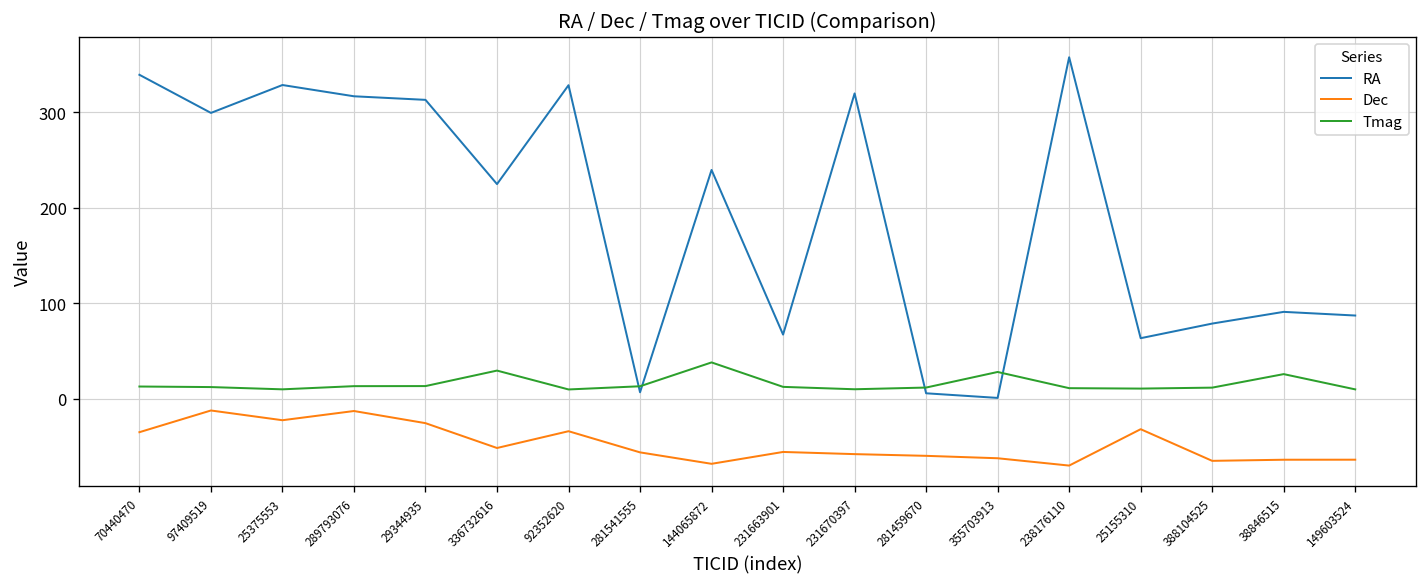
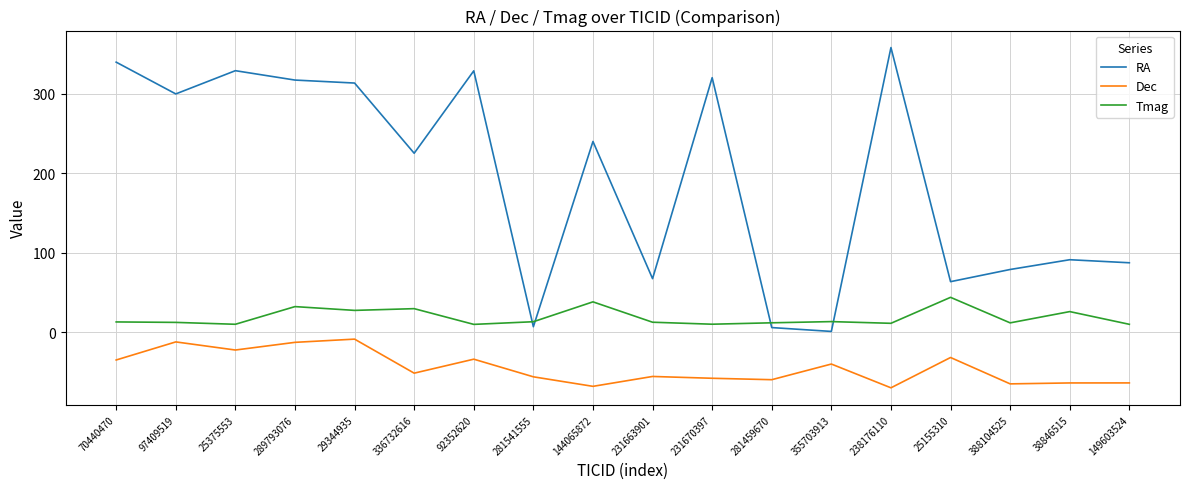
  {
    "RA": {
      "70440470": 340,
      "97409519": 300,
      "25375553": 330,
      "289793076": 320,
      "29344935": 310,
      "336732616": 220,
      "92352620": 330,
      "281541555": 10,
      "144065872": 240,
      "231663901": 70,
      "231670397": 320,
      "281459670": 10,
      "355703913": 0,
      "238176110": 360,
      "25155310": 60,
      "388104525": 80,
      "38846515": 90,
      "149603524": 90
    },
    "Dec": {
      "70440470": -40,
      "97409519": -10,
      "25375553": -20,
      "289793076": -10,
-     "29344935": -30,
+     "29344935": -10,
      "336732616": -50,
      "92352620": -30,
      "281541555": -60,
      "144065872": -70,
      "231663901": -60,
      "231670397": -60,
      "281459670": -60,
-     "355703913": -60,
+     "355703913": -40,
      "238176110": -70,
      "25155310": -30,
      "388104525": -70,
      "38846515": -60,
      "149603524": -60
    },
    "Tmag": {
      "70440470": 10,
      "97409519": 10,
      "25375553": 10,
-     "289793076": 10,
-     "29344935": 10,
+     "289793076": 30,
+     "29344935": 30,
      "336732616": 30,
      "92352620": 10,
      "281541555": 10,
      "144065872": 40,
      "231663901": 10,
      "231670397": 10,
      "281459670": 10,
-     "355703913": 30,
+     "355703913": 10,
      "238176110": 10,
-     "25155310": 10,
+     "25155310": 40,
      "388104525": 10,
      "38846515": 30,
      "149603524": 10
    }
  }
